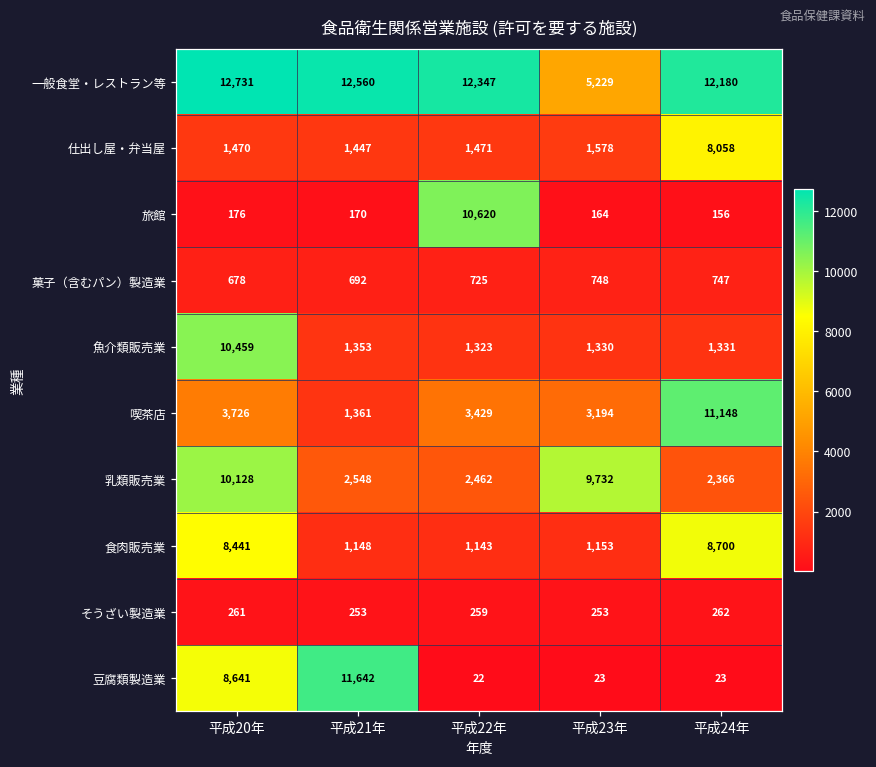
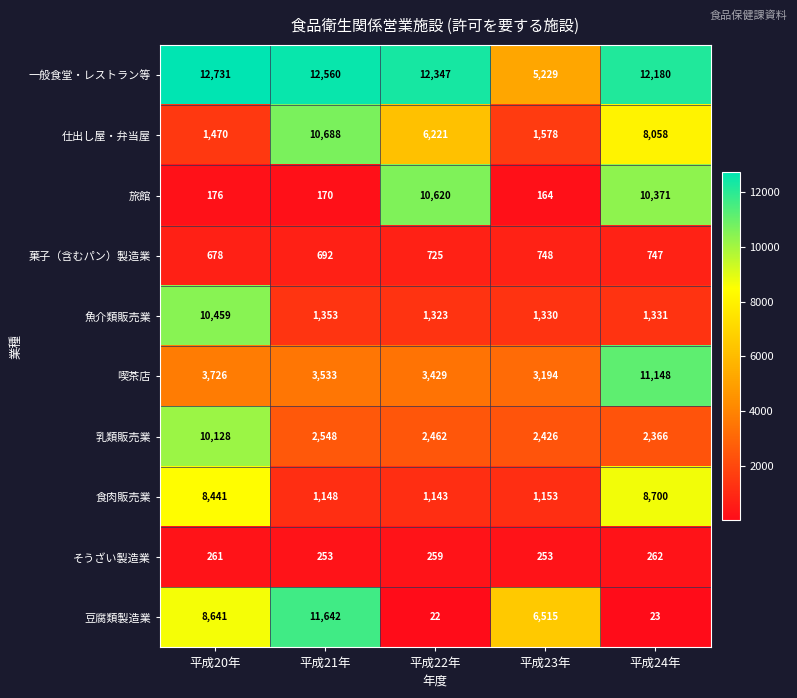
  {
    "一般食堂・レストラン等": {
      "平成20年": "12,731",
      "平成21年": "12,560",
      "平成22年": "12,347",
      "平成23年": "5,229",
      "平成24年": "12,180"
    },
    "仕出し屋・弁当屋": {
      "平成20年": "1,470",
-     "平成21年": "1,447",
-     "平成22年": "1,471",
+     "平成21年": "10,688",
+     "平成22年": "6,221",
      "平成23年": "1,578",
      "平成24年": "8,058"
    },
    "旅館": {
      "平成20年": "176",
      "平成21年": "170",
      "平成22年": "10,620",
      "平成23年": "164",
-     "平成24年": "156"
+     "平成24年": "10,371"
    },
    "菓子（含むパン）製造業": {
      "平成20年": "678",
      "平成21年": "692",
      "平成22年": "725",
      "平成23年": "748",
      "平成24年": "747"
    },
    "魚介類販売業": {
      "平成20年": "10,459",
      "平成21年": "1,353",
      "平成22年": "1,323",
      "平成23年": "1,330",
      "平成24年": "1,331"
    },
    "喫茶店": {
      "平成20年": "3,726",
-     "平成21年": "1,361",
+     "平成21年": "3,533",
      "平成22年": "3,429",
      "平成23年": "3,194",
      "平成24年": "11,148"
    },
    "乳類販売業": {
      "平成20年": "10,128",
      "平成21年": "2,548",
      "平成22年": "2,462",
-     "平成23年": "9,732",
+     "平成23年": "2,426",
      "平成24年": "2,366"
    },
    "食肉販売業": {
      "平成20年": "8,441",
      "平成21年": "1,148",
      "平成22年": "1,143",
      "平成23年": "1,153",
      "平成24年": "8,700"
    },
    "そうざい製造業": {
      "平成20年": "261",
      "平成21年": "253",
      "平成22年": "259",
      "平成23年": "253",
      "平成24年": "262"
    },
    "豆腐類製造業": {
      "平成20年": "8,641",
      "平成21年": "11,642",
      "平成22年": "22",
-     "平成23年": "23",
+     "平成23年": "6,515",
      "平成24年": "23"
    }
  }
